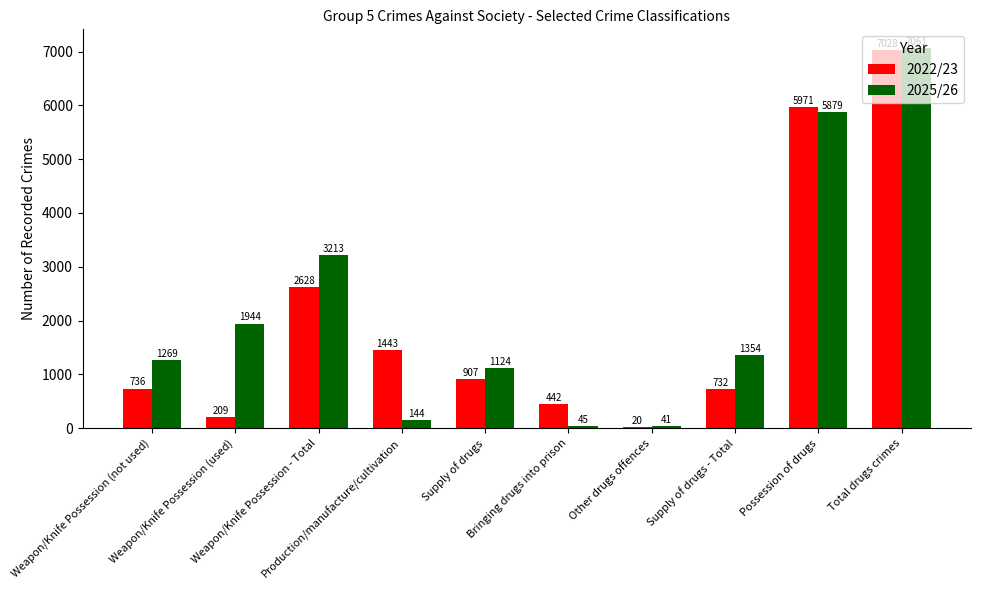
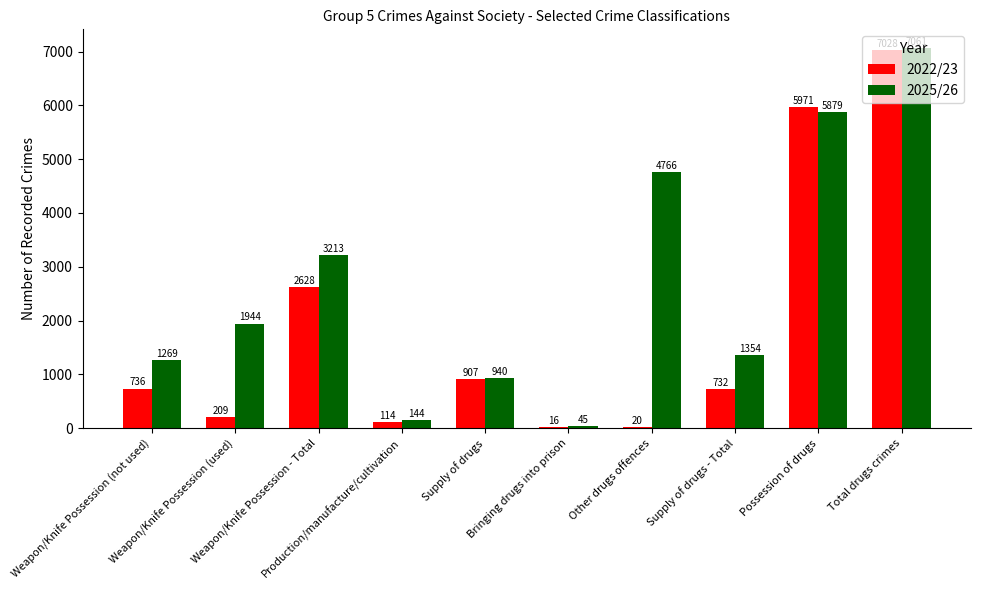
  {
    "2022/23": {
      "Weapon/Knife Possession (not used)": 736,
      "Weapon/Knife Possession (used)": 209,
      "Weapon/Knife Possession - Total": 2628,
-     "Production/manufacture/cultivation": 1443,
+     "Production/manufacture/cultivation": 114,
      "Supply of drugs": 907,
-     "Bringing drugs into prison": 442,
+     "Bringing drugs into prison": 16,
      "Other drugs offences": 20,
      "Supply of drugs - Total": 732,
      "Possession of drugs": 5971
    },
    "2025/26": {
      "Weapon/Knife Possession (not used)": 1269,
      "Weapon/Knife Possession (used)": 1944,
      "Weapon/Knife Possession - Total": 3213,
      "Production/manufacture/cultivation": 144,
-     "Supply of drugs": 1124,
+     "Supply of drugs": 940,
      "Bringing drugs into prison": 45,
-     "Other drugs offences": 41,
+     "Other drugs offences": 4766,
      "Supply of drugs - Total": 1354,
      "Possession of drugs": 5879
    }
  }
